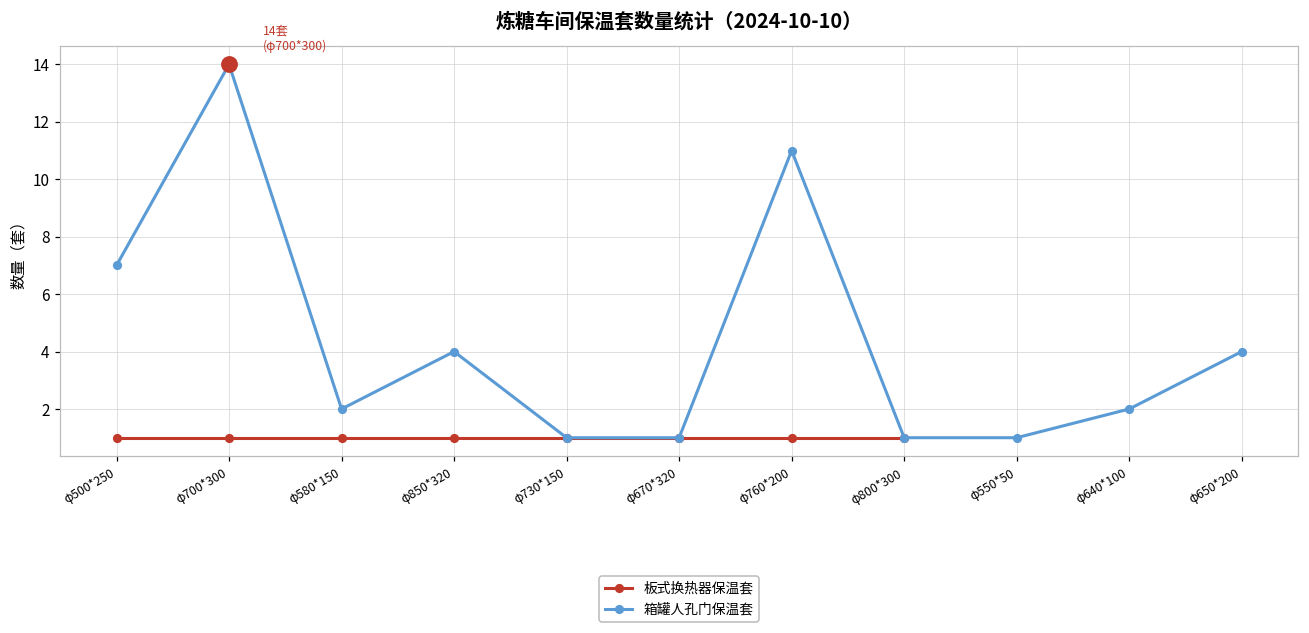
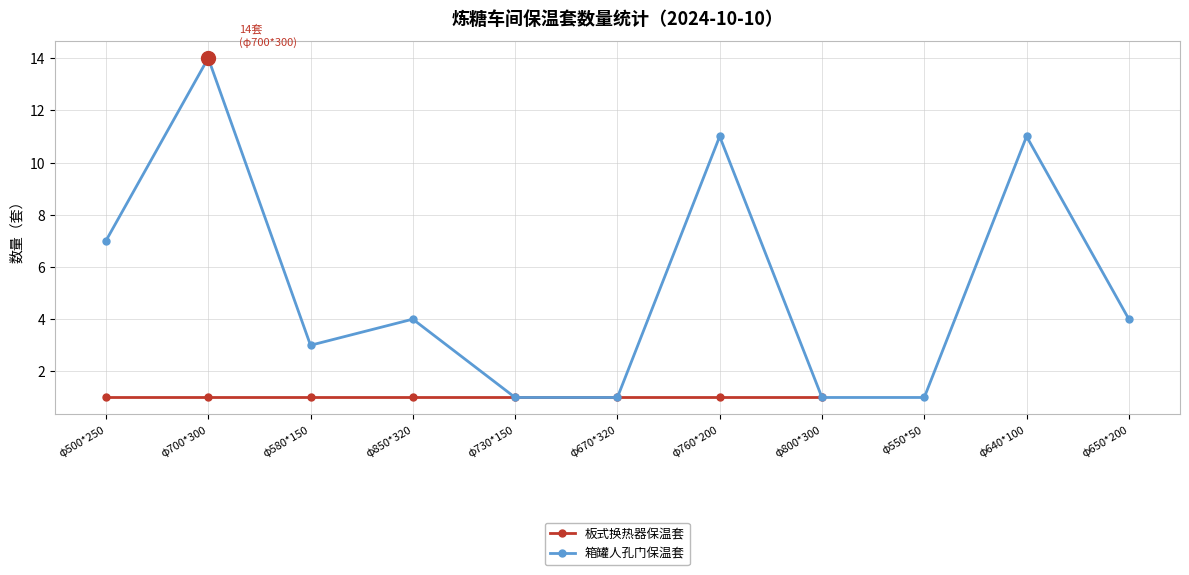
  {
    "箱罐人孔门保温套": {
      "φ500*250": 7,
-     "φ580*150": 2,
+     "φ580*150": 3,
      "φ850*320": 4,
      "φ760*200": 11,
      "φ550*50": 1,
-     "φ640*100": 2,
+     "φ640*100": 11,
      "φ650*200": 4
    }
  }
